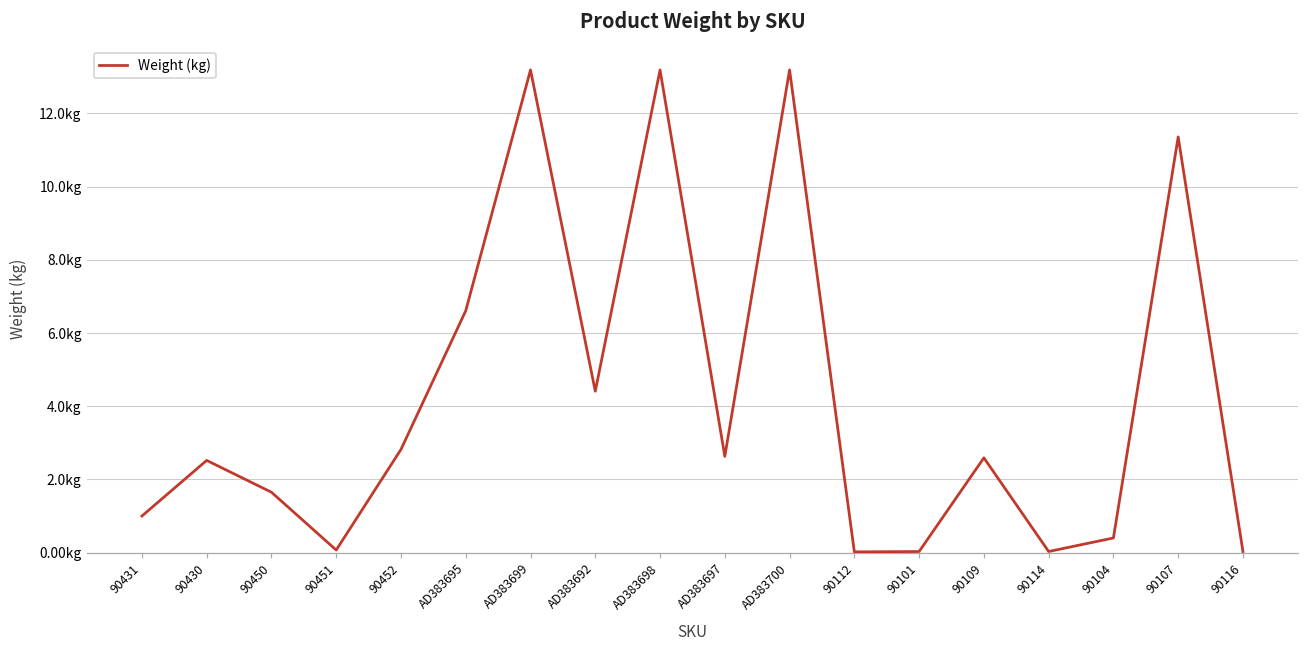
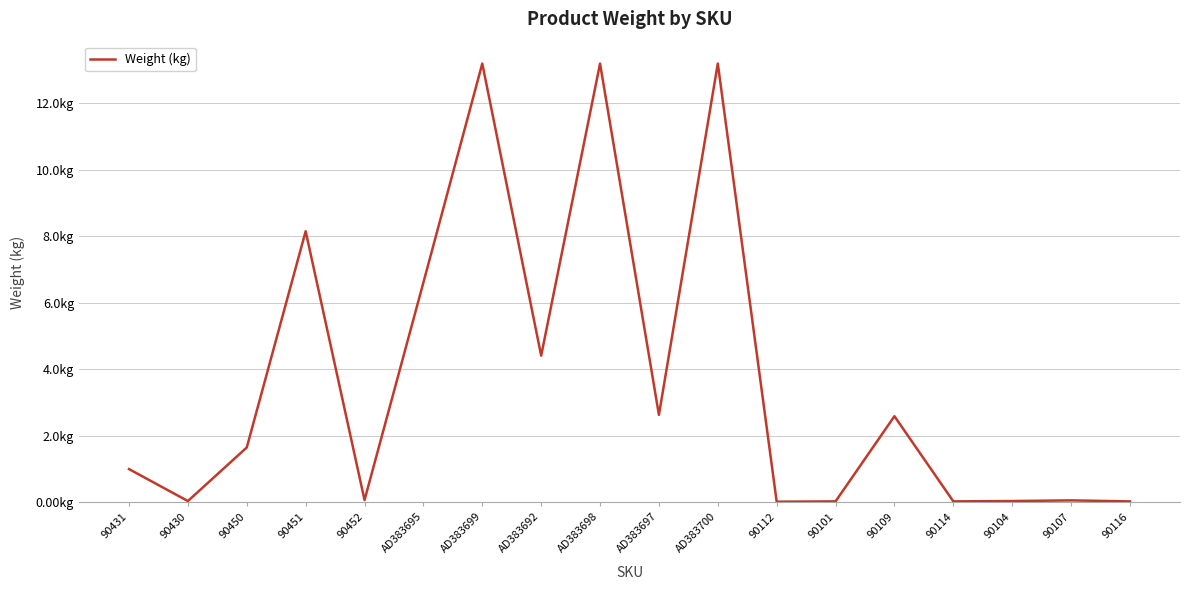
  {
    "90431": "1.0kg",
-   "90430": "2.5kg",
+   "90430": "0.0kg",
    "90450": "1.7kg",
-   "90451": "0.1kg",
-   "90452": "2.8kg",
+   "90451": "8.2kg",
+   "90452": "0.1kg",
    "AD383695": "6.6kg",
    "AD383699": "13.2kg",
    "AD383692": "4.4kg",
    "AD383698": "13.2kg",
    "AD383697": "2.6kg",
    "AD383700": "13.2kg",
    "90112": "0.0kg",
    "90101": "0.0kg",
    "90109": "2.6kg",
    "90114": "0.0kg",
-   "90104": "0.4kg",
-   "90107": "11.4kg",
+   "90104": "0.0kg",
+   "90107": "0.1kg",
    "90116": "0.0kg"
  }
